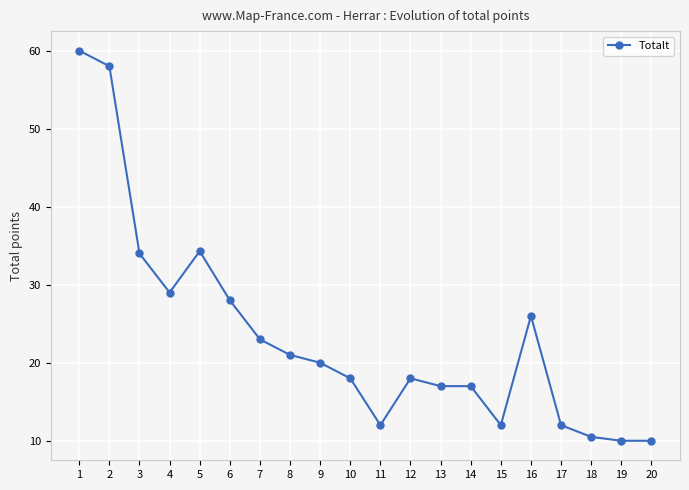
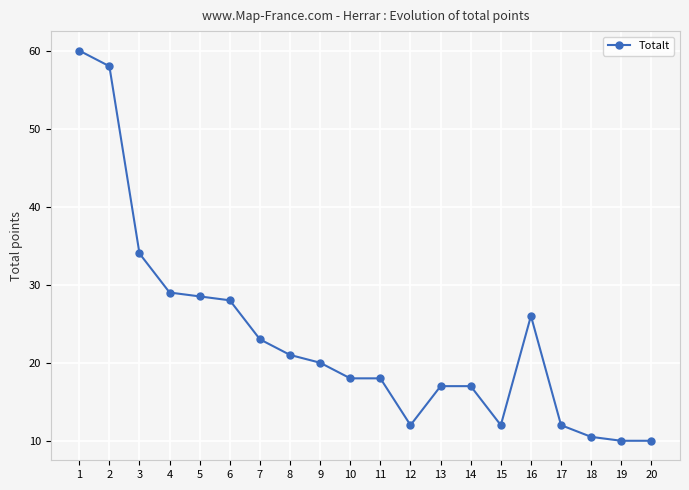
  {
    "1": 60,
    "2": 58,
    "3": 34,
    "4": 29,
-   "5": 34,
+   "5": 29,
    "6": 28,
    "7": 23,
    "8": 21,
    "9": 20,
    "10": 18,
-   "11": 12,
-   "12": 18,
+   "11": 18,
+   "12": 12,
    "13": 17,
    "14": 17,
    "15": 12,
    "16": 26,
    "17": 12,
    "18": 11,
    "19": 10,
    "20": 10
  }
